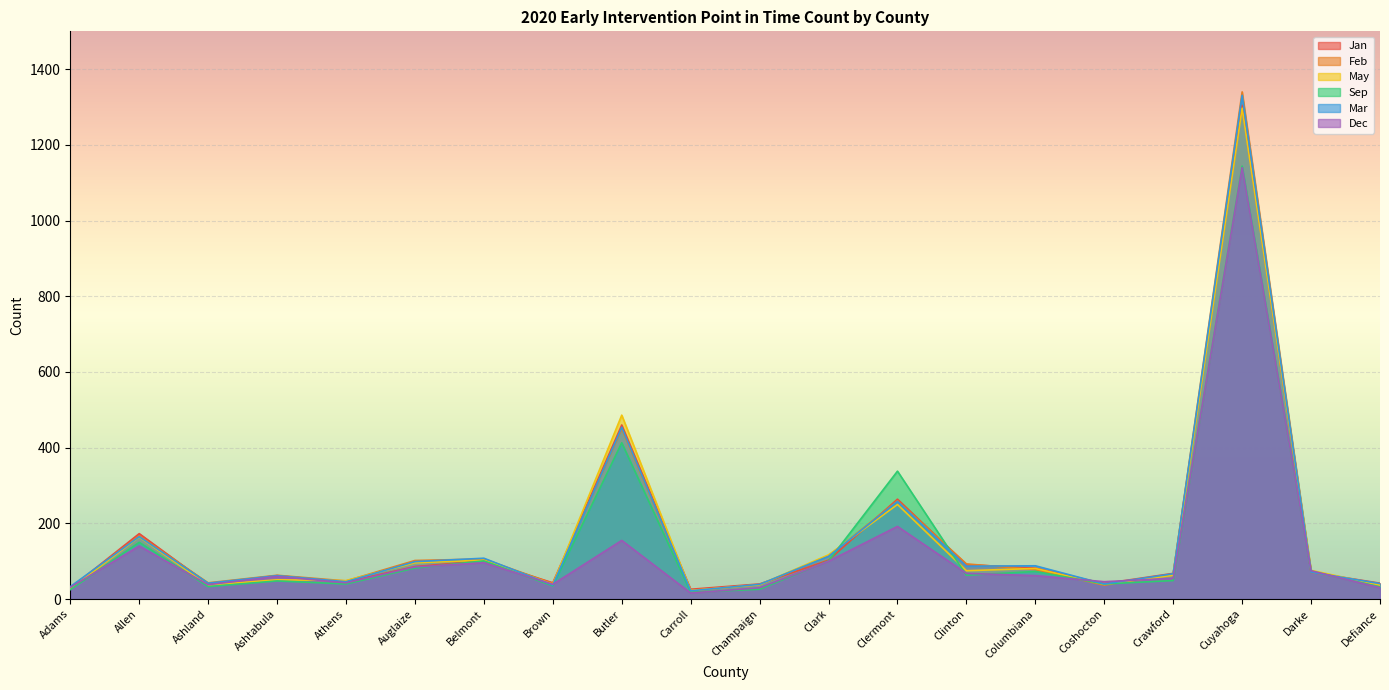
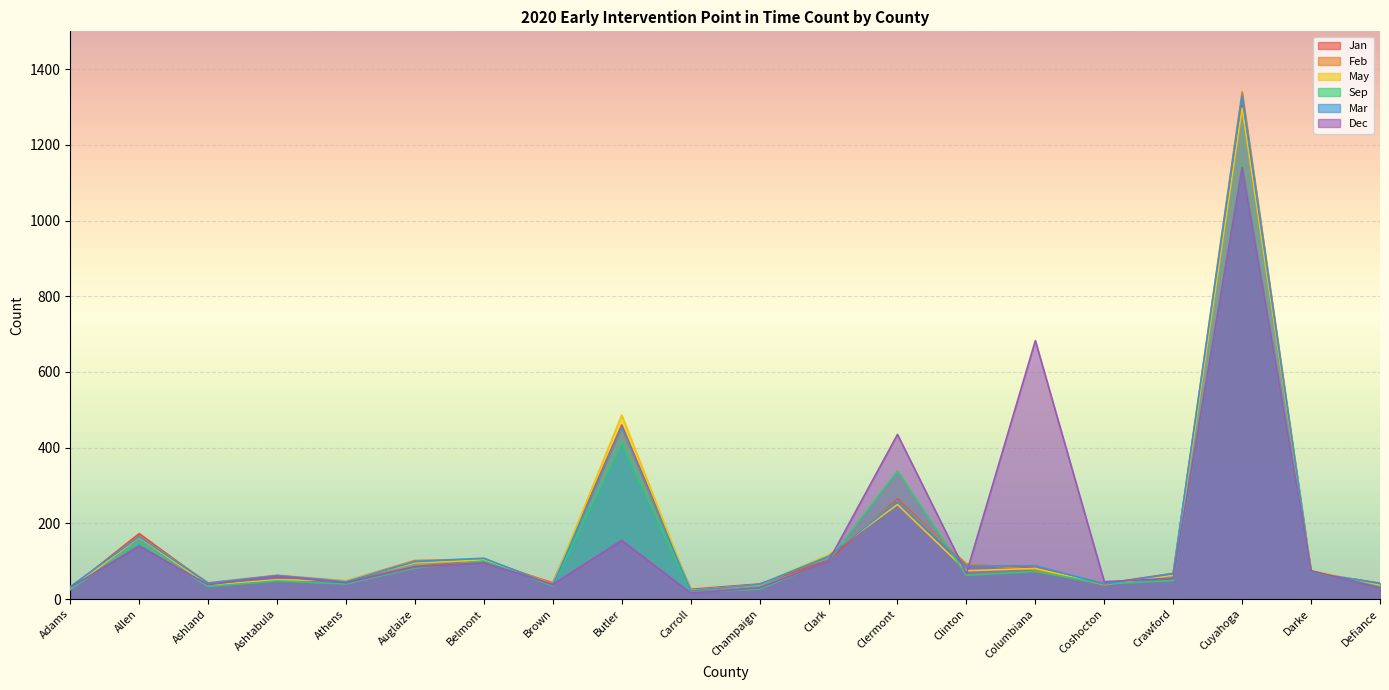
  {
    "May": {
      "Butler": 490,
      "Clermont": 250,
      "Clinton": 80,
      "Cuyahoga": 1300
    },
    "Sep": {
      "Allen": 150,
      "Butler": 410,
      "Clermont": 340
    },
    "Mar": {
      "Cuyahoga": 1330
    },
    "Dec": {
      "Allen": 140,
      "Butler": 160,
-     "Clermont": 190,
-     "Columbiana": 60
+     "Clermont": 440,
+     "Columbiana": 680
    }
  }
